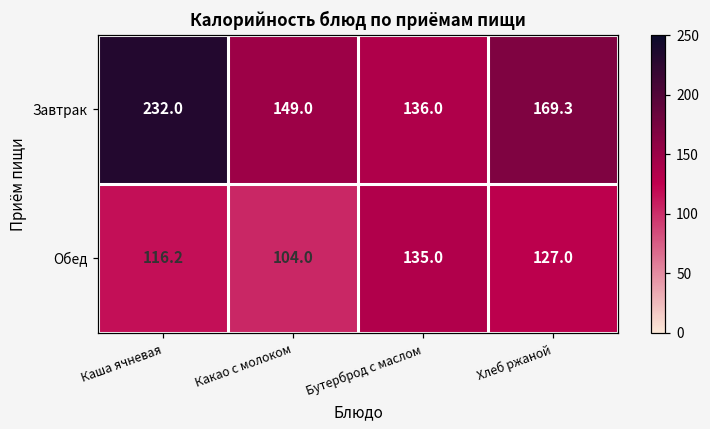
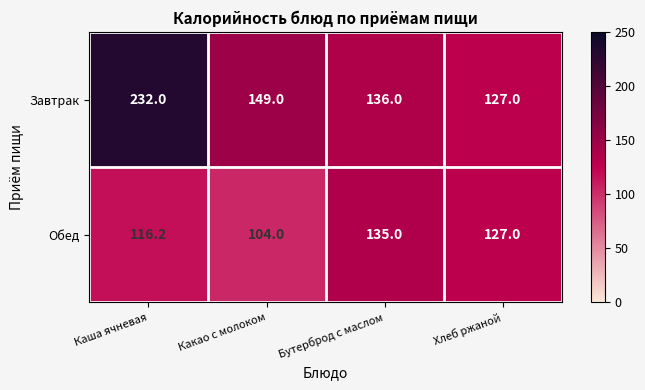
  {
    "Завтрак": {
      "Каша ячневая": 232.0,
      "Какао с молоком": 149.0,
      "Бутерброд с маслом": 136.0,
-     "Хлеб ржаной": 169.3
+     "Хлеб ржаной": 127.0
    },
    "Обед": {
      "Каша ячневая": 116.2,
      "Какао с молоком": 104.0,
      "Бутерброд с маслом": 135.0,
      "Хлеб ржаной": 127.0
    }
  }
